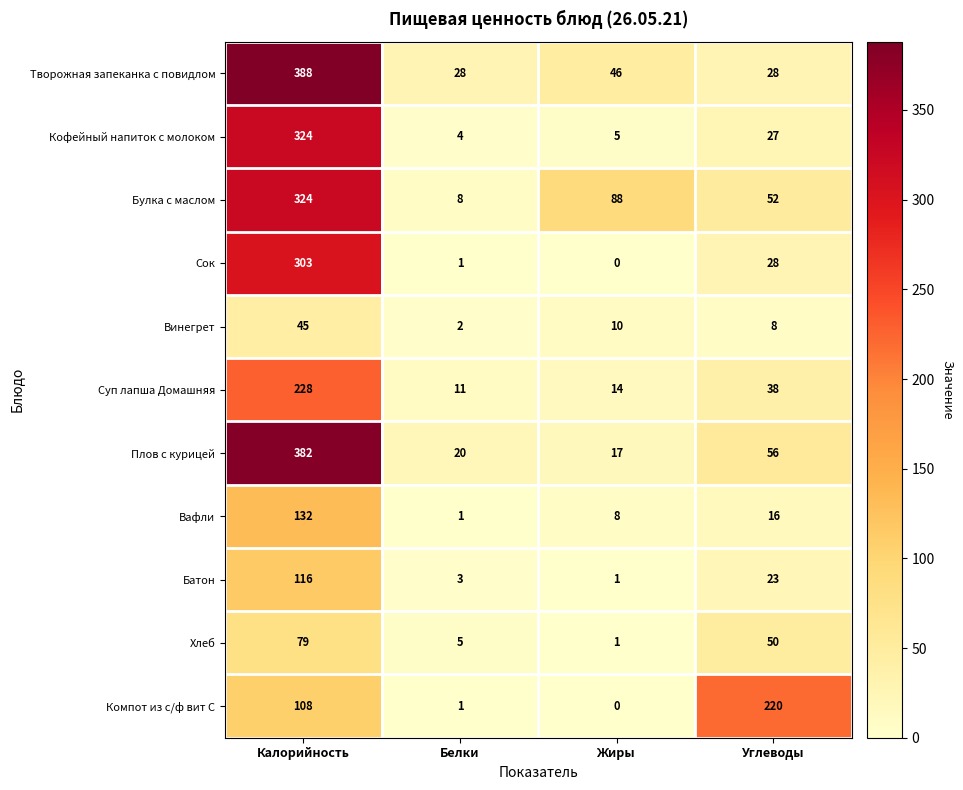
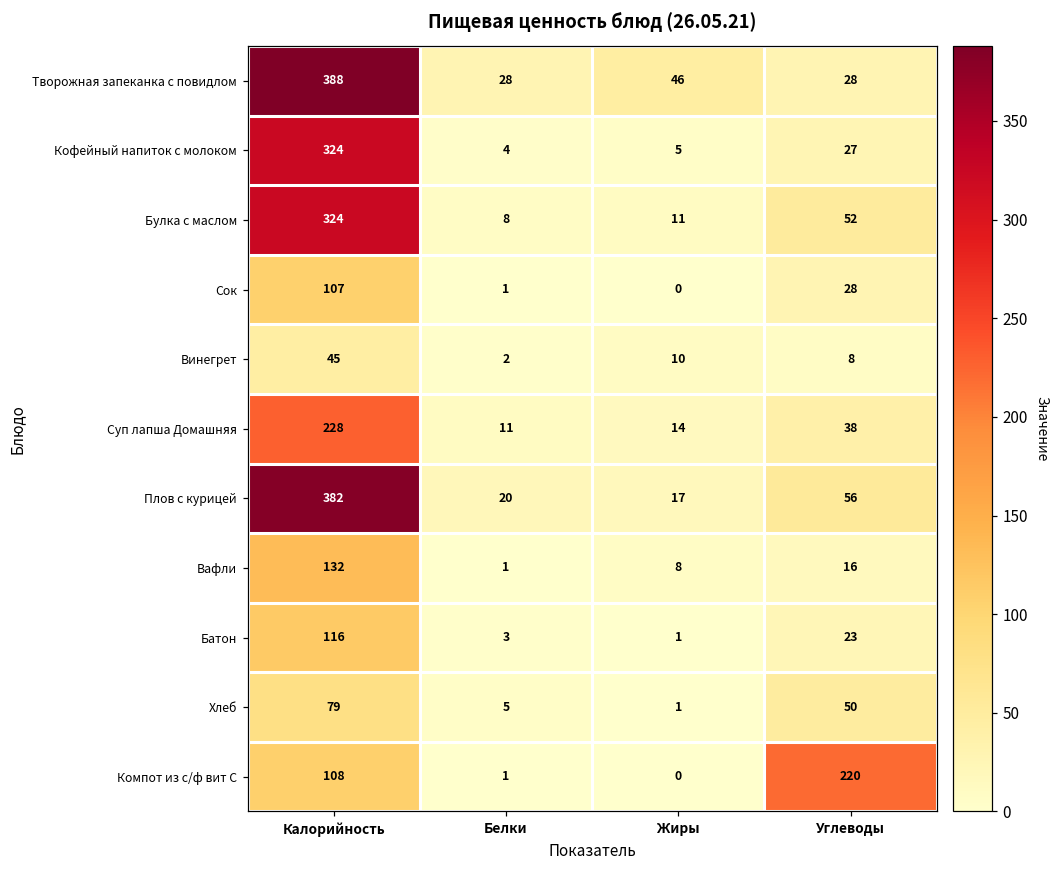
  {
    "Творожная запеканка с повидлом": {
      "Калорийность": 388,
      "Белки": 28,
      "Жиры": 46,
      "Углеводы": 28
    },
    "Кофейный напиток с молоком": {
      "Калорийность": 324,
      "Белки": 4,
      "Жиры": 5,
      "Углеводы": 27
    },
    "Булка с маслом": {
      "Калорийность": 324,
      "Белки": 8,
-     "Жиры": 88,
+     "Жиры": 11,
      "Углеводы": 52
    },
    "Сок": {
-     "Калорийность": 303,
+     "Калорийность": 107,
      "Белки": 1,
      "Жиры": 0,
      "Углеводы": 28
    },
    "Винегрет": {
      "Калорийность": 45,
      "Белки": 2,
      "Жиры": 10,
      "Углеводы": 8
    },
    "Суп лапша Домашняя": {
      "Калорийность": 228,
      "Белки": 11,
      "Жиры": 14,
      "Углеводы": 38
    },
    "Плов с курицей": {
      "Калорийность": 382,
      "Белки": 20,
      "Жиры": 17,
      "Углеводы": 56
    },
    "Вафли": {
      "Калорийность": 132,
      "Белки": 1,
      "Жиры": 8,
      "Углеводы": 16
    },
    "Батон": {
      "Калорийность": 116,
      "Белки": 3,
      "Жиры": 1,
      "Углеводы": 23
    },
    "Хлеб": {
      "Калорийность": 79,
      "Белки": 5,
      "Жиры": 1,
      "Углеводы": 50
    },
    "Компот из с/ф вит С": {
      "Калорийность": 108,
      "Белки": 1,
      "Жиры": 0,
      "Углеводы": 220
    }
  }
